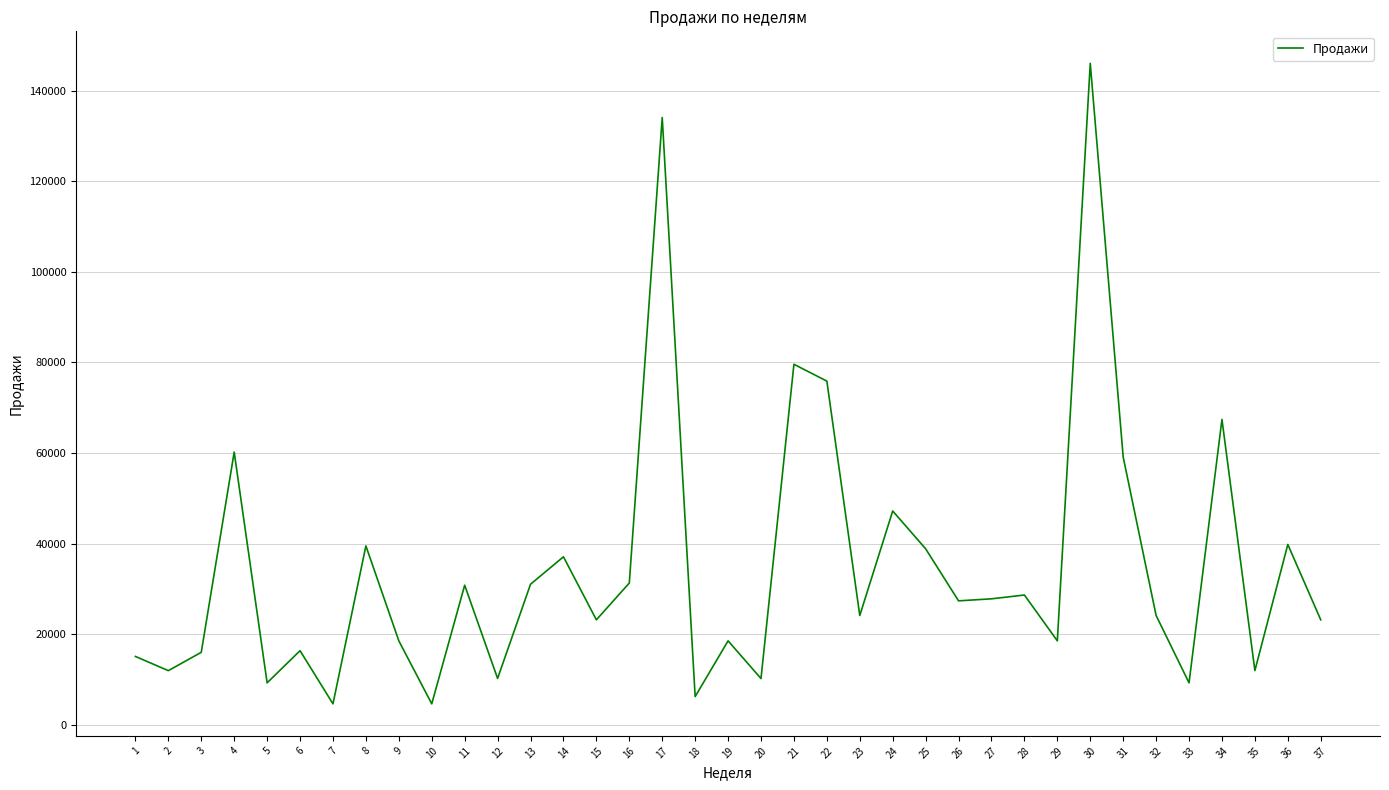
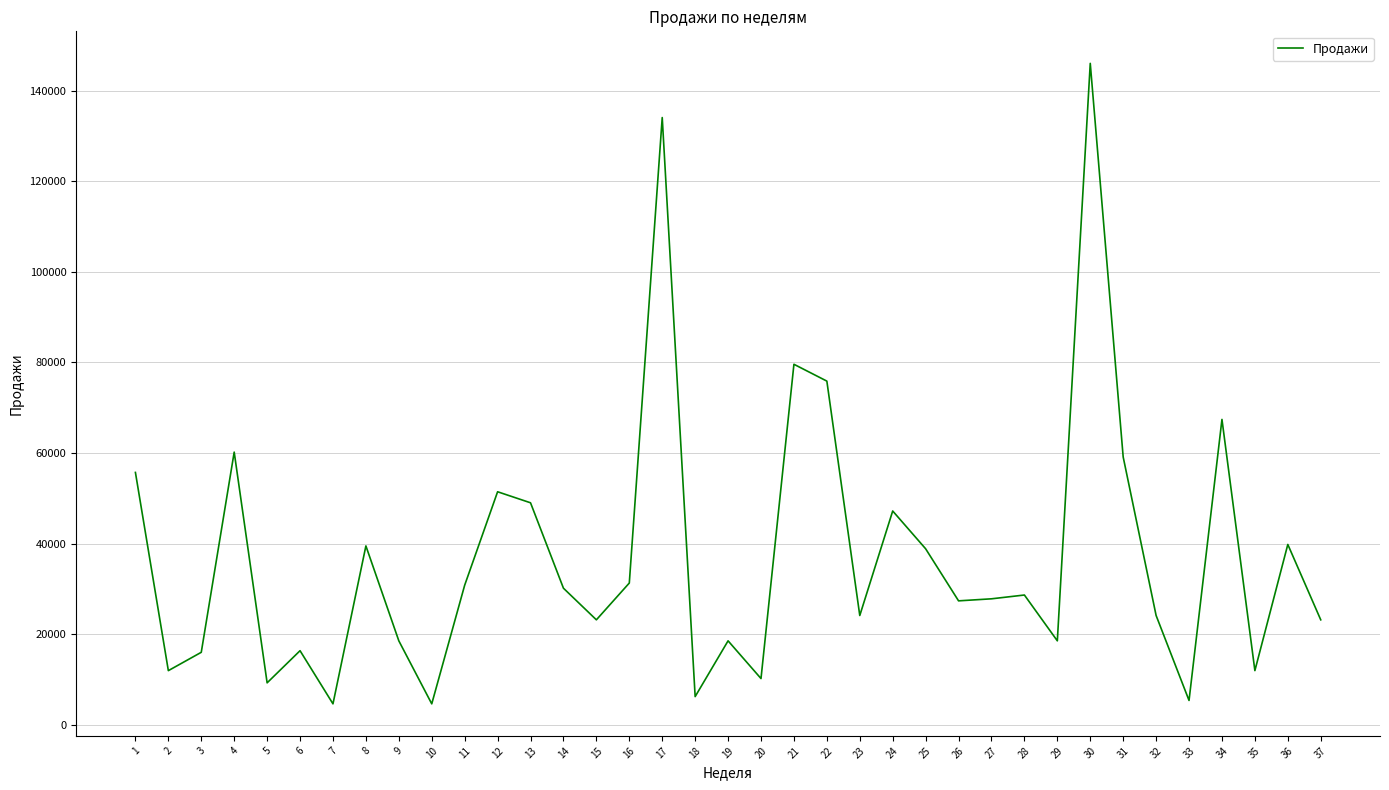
  {
-   "1": 15000,
+   "1": 56000,
    "2": 12000,
    "3": 16000,
    "4": 60000,
    "5": 9000,
    "6": 16000,
    "7": 5000,
    "8": 40000,
    "9": 19000,
    "10": 5000,
    "11": 31000,
-   "12": 10000,
-   "13": 31000,
-   "14": 37000,
+   "12": 51000,
+   "13": 49000,
+   "14": 30000,
    "15": 23000,
    "16": 31000,
    "17": 134000,
    "18": 6000,
    "19": 19000,
    "20": 10000,
    "21": 80000,
    "22": 76000,
    "23": 24000,
    "24": 47000,
    "25": 39000,
    "26": 27000,
    "27": 28000,
    "28": 29000,
    "29": 19000,
    "30": 146000,
    "31": 59000,
    "32": 24000,
-   "33": 9000,
+   "33": 5000,
    "34": 67000,
    "35": 12000,
    "36": 40000,
    "37": 23000
  }
